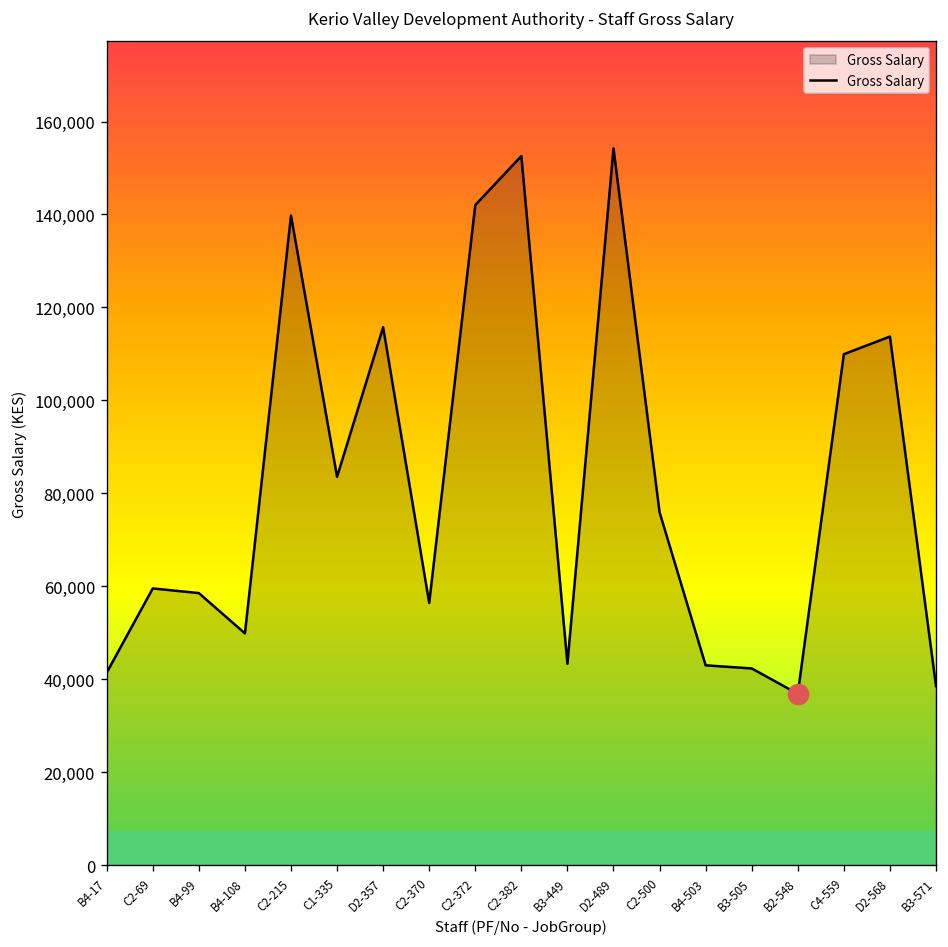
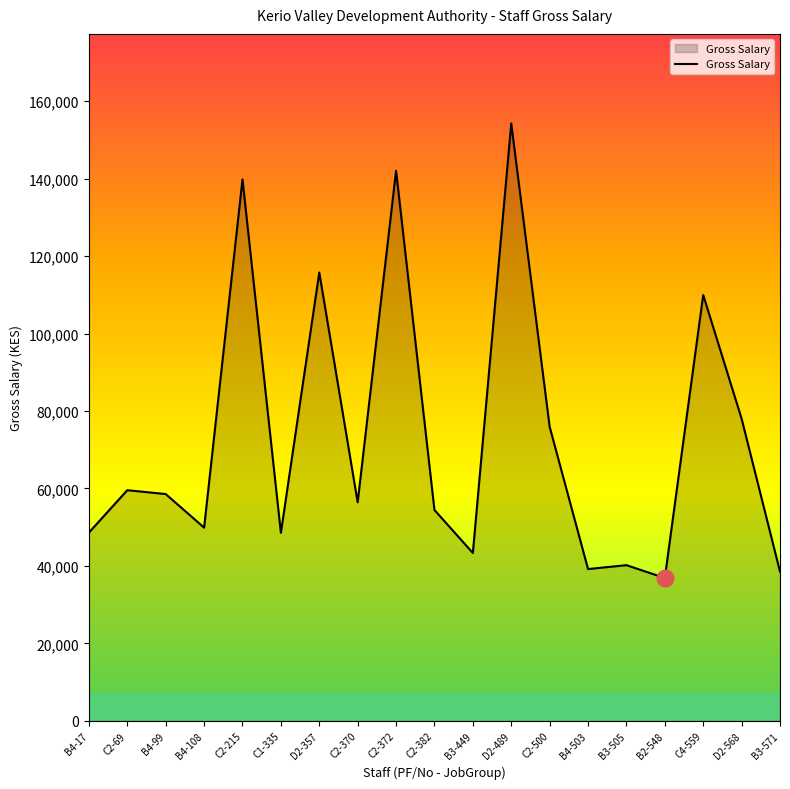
  {
    "Gross Salary": {
-     "B4-17": "41,000",
+     "B4-17": "49,000",
      "C2-69": "60,000",
      "B4-99": "59,000",
      "B4-108": "50,000",
      "C2-215": "140,000",
-     "C1-335": "84,000",
+     "C1-335": "49,000",
      "D2-357": "116,000",
      "C2-370": "56,000",
      "C2-372": "142,000",
-     "C2-382": "153,000",
+     "C2-382": "54,000",
      "B3-449": "43,000",
      "D2-489": "154,000",
      "C2-500": "76,000",
-     "B4-503": "43,000",
-     "B3-505": "42,000",
+     "B4-503": "39,000",
+     "B3-505": "40,000",
      "C4-559": "110,000",
-     "D2-568": "114,000",
+     "D2-568": "78,000",
      "B3-571": "39,000"
    }
  }
